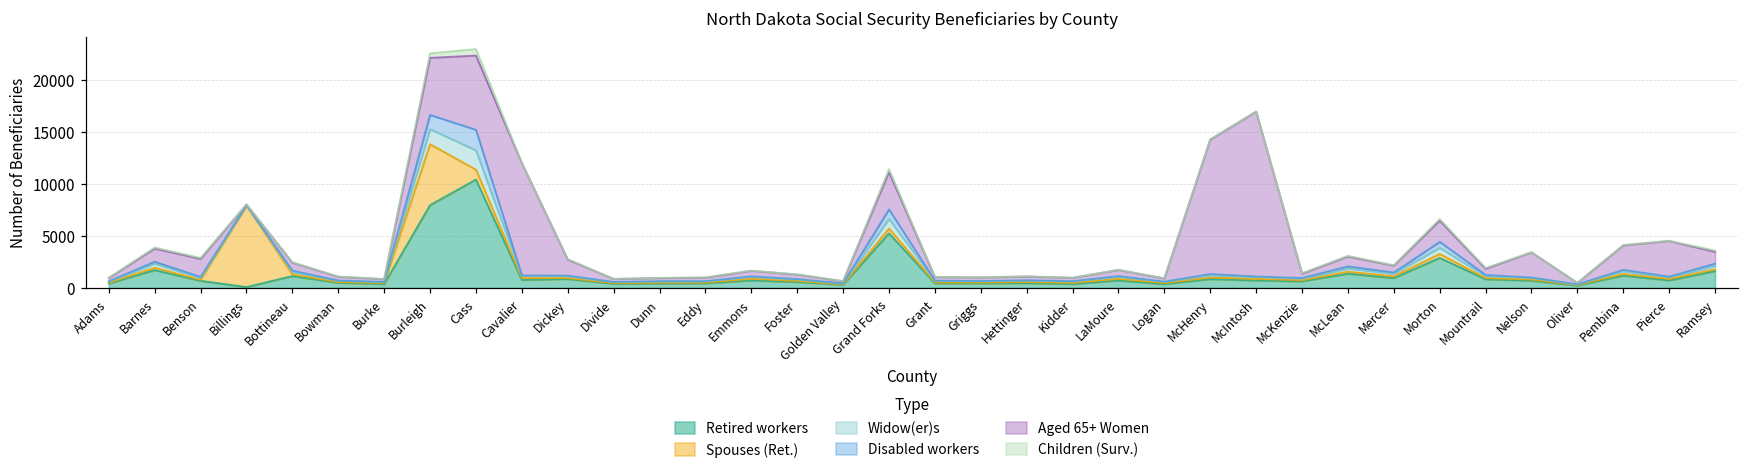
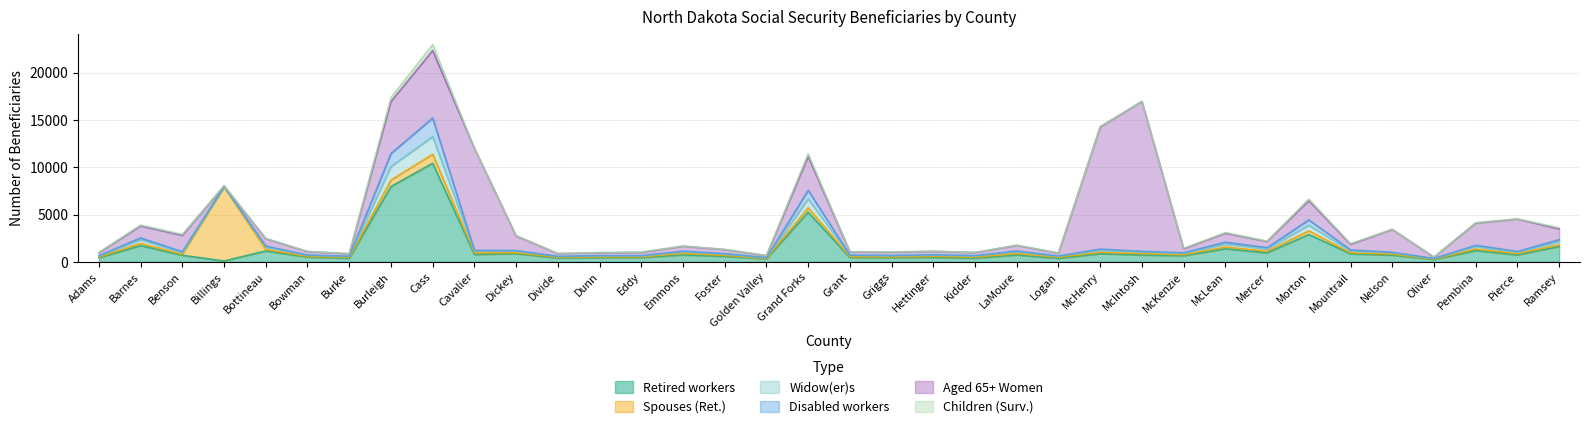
  {
    "Retired workers": {
      "Billings": 0,
      "Burleigh": 8000,
      "Cass": 10000,
      "Grand Forks": 5000,
      "Morton": 3000
    },
    "Spouses (Ret.)": {
-     "Burleigh": 6000,
+     "Burleigh": 1000,
      "Cass": 1000,
      "Grand Forks": 0,
      "Morton": 0
    },
    "Aged 65+ Women": {
      "Burleigh": 5000,
      "Cass": 7000,
      "Grand Forks": 4000
    }
  }
